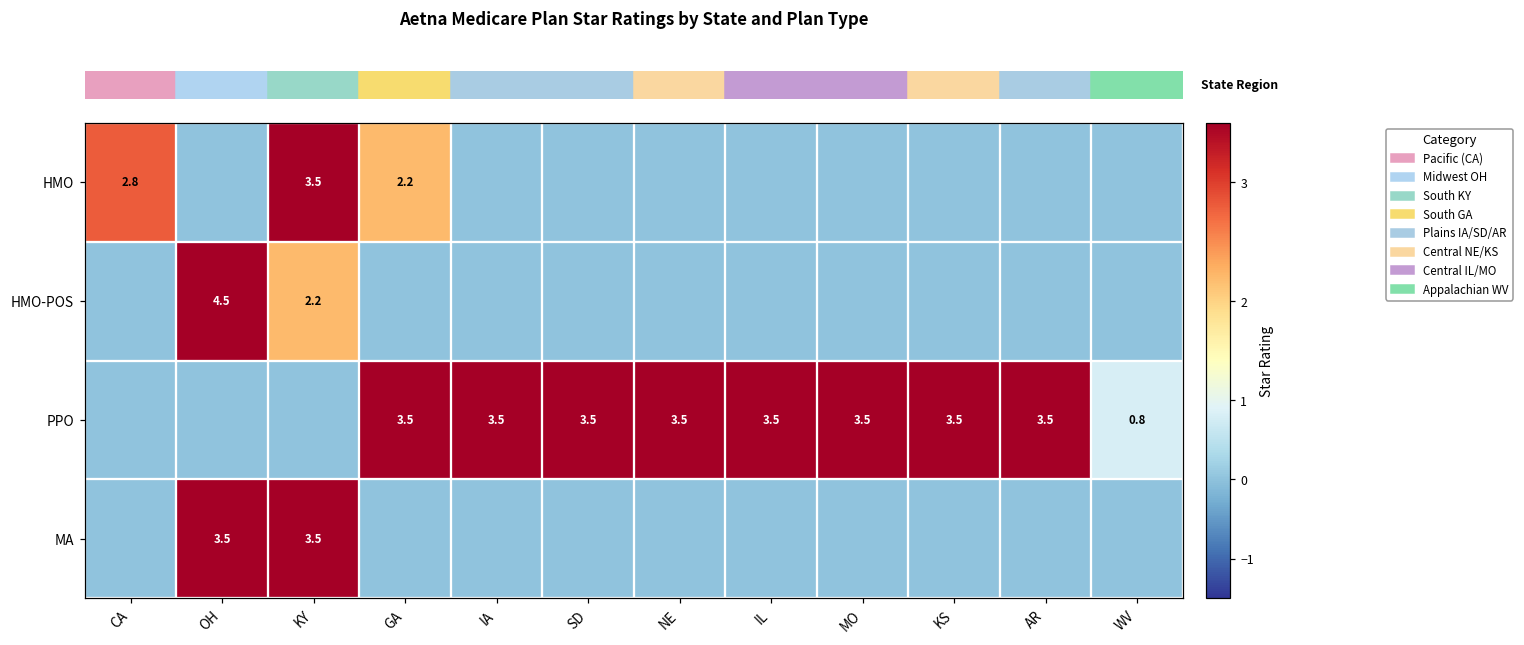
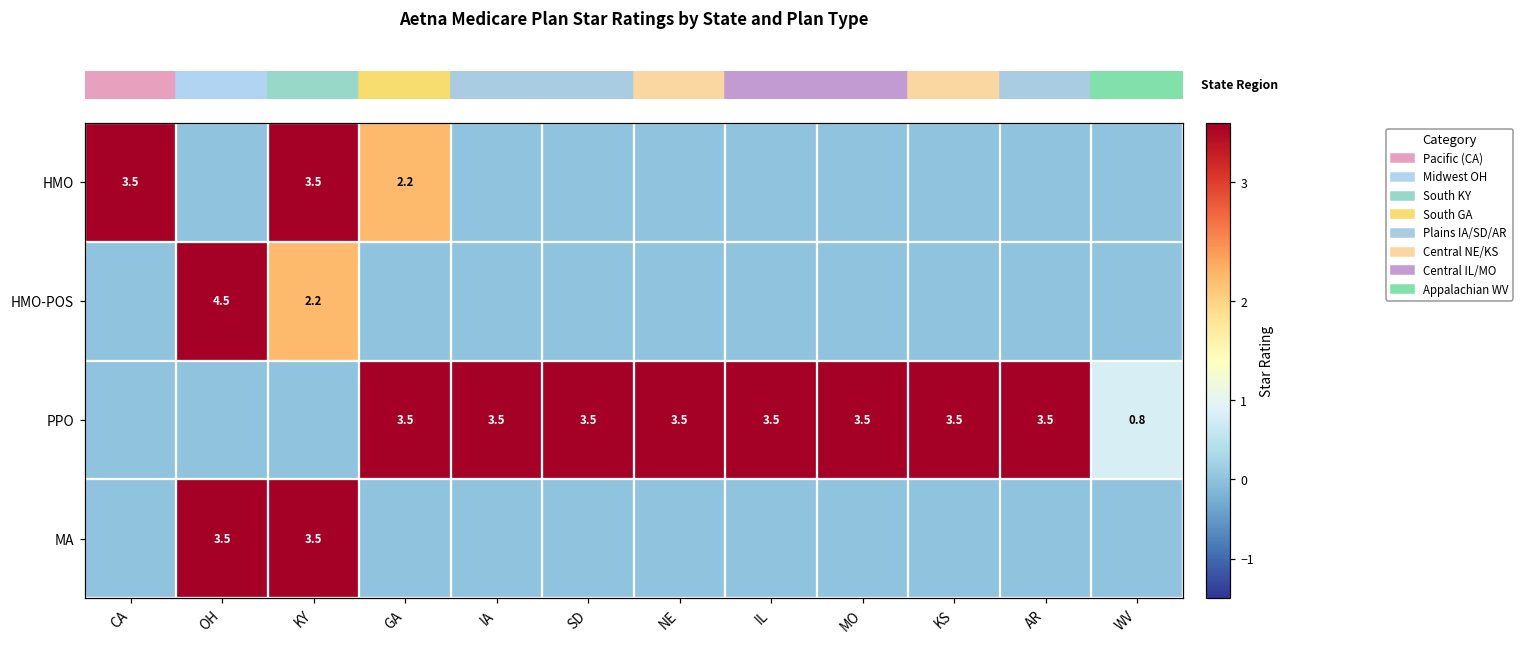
  {
    "HMO": {
-     "CA": 2.8,
+     "CA": 3.5,
      "KY": 3.5,
      "GA": 2.2
    },
    "HMO-POS": {
      "OH": 4.5,
      "KY": 2.2
    },
    "PPO": {
      "GA": 3.5,
      "IA": 3.5,
      "SD": 3.5,
      "NE": 3.5,
      "IL": 3.5,
      "MO": 3.5,
      "KS": 3.5,
      "AR": 3.5,
      "WV": 0.8
    },
    "MA": {
      "OH": 3.5,
      "KY": 3.5
    }
  }
